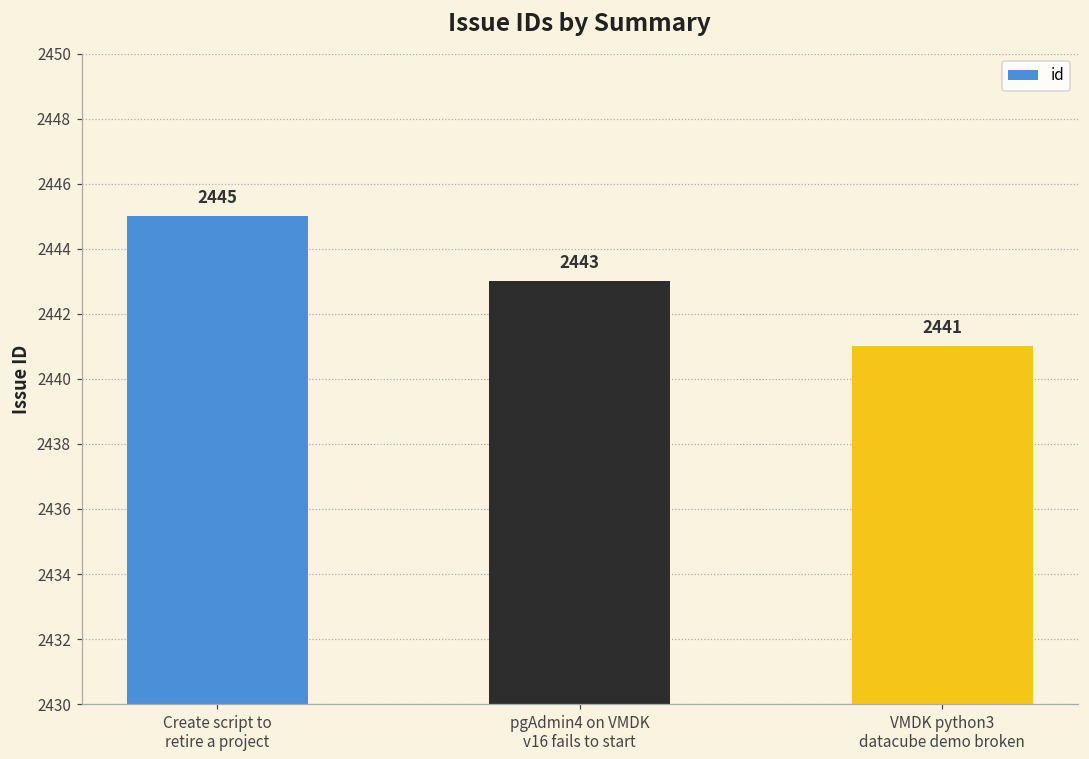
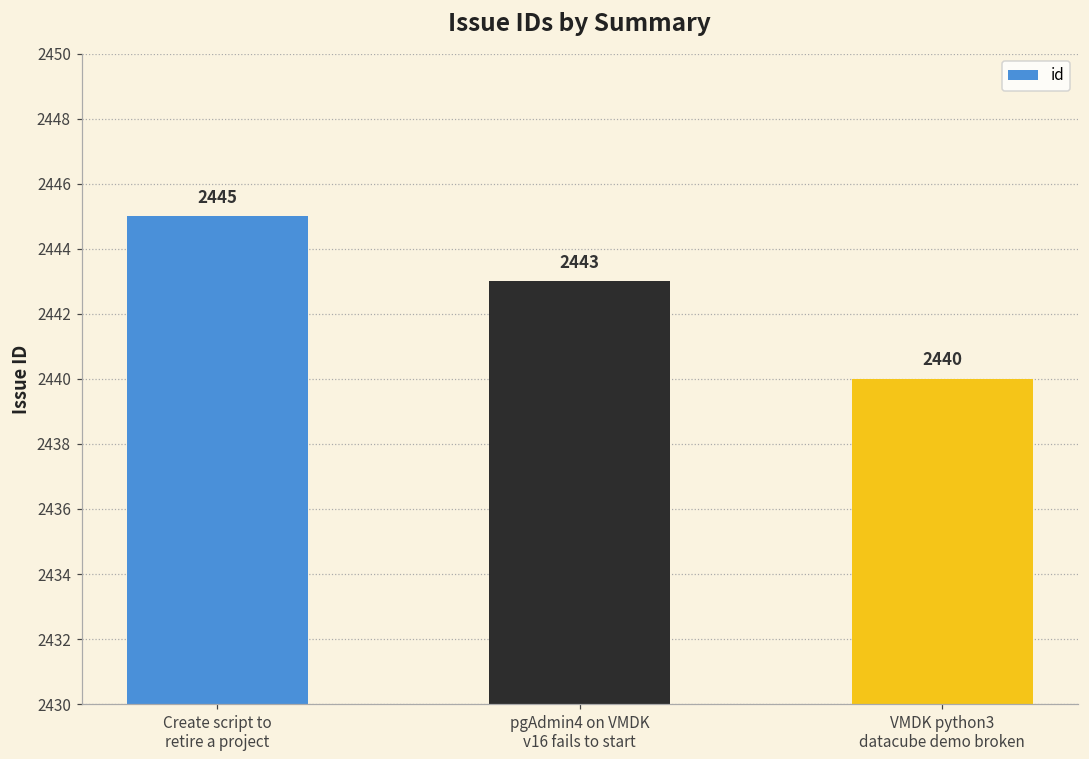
  {
    "Create script to retire a project": 2445,
    "pgAdmin4 on VMDK v16 fails to start": 2443,
-   "VMDK python3 datacube demo broken": 2441
+   "VMDK python3 datacube demo broken": 2440
  }
